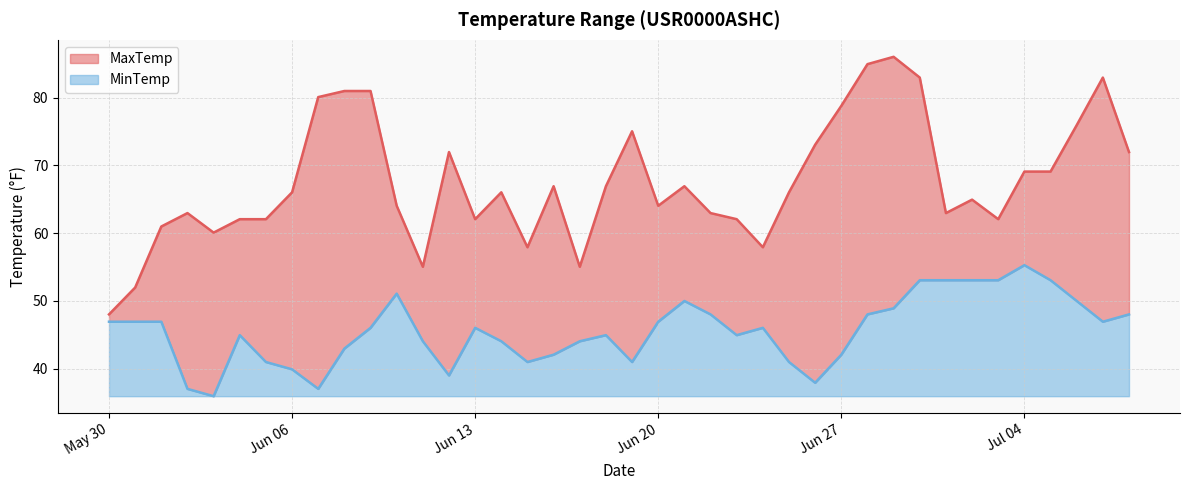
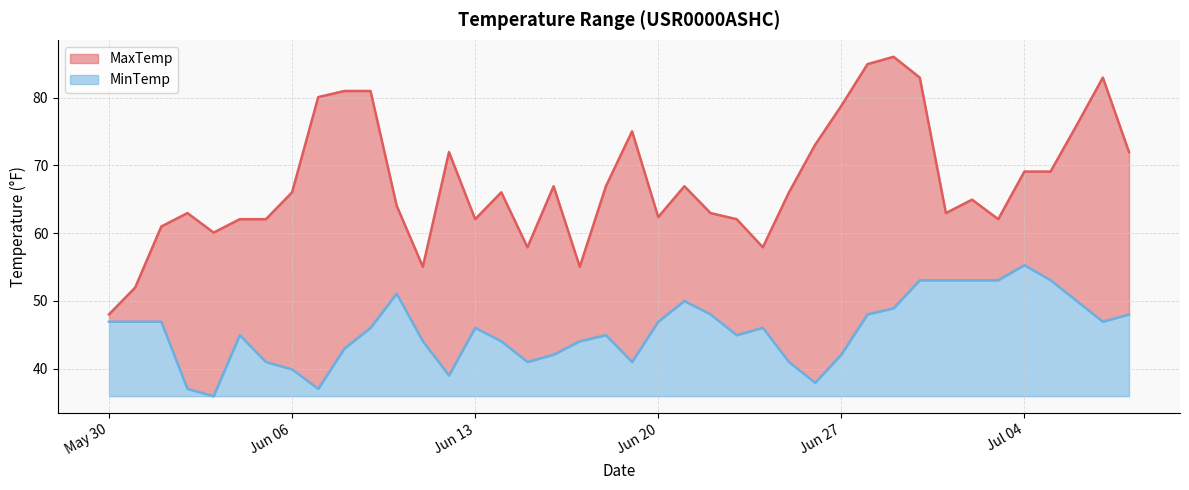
  {
    "MaxTemp": {
      "May 30": 48,
      "Jun 06": 66,
      "Jun 13": 62,
-     "Jun 20": 64,
+     "Jun 20": 62,
      "Jun 27": 79,
      "Jul 04": 69
    },
    "MinTemp": {
      "May 30": 47,
      "Jun 06": 40,
      "Jun 13": 46,
      "Jun 20": 47,
      "Jun 27": 42,
      "Jul 04": 55
    }
  }
